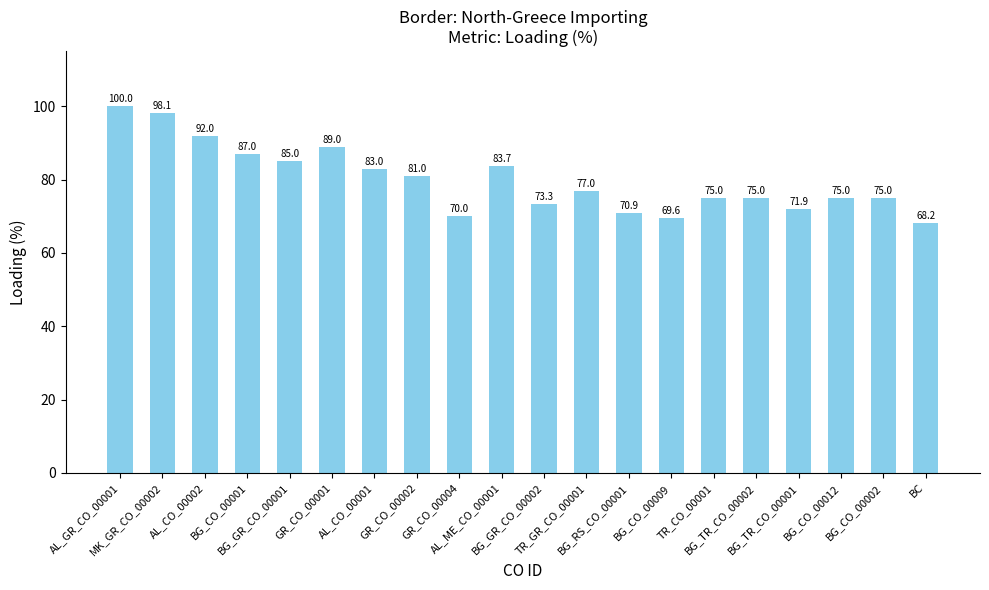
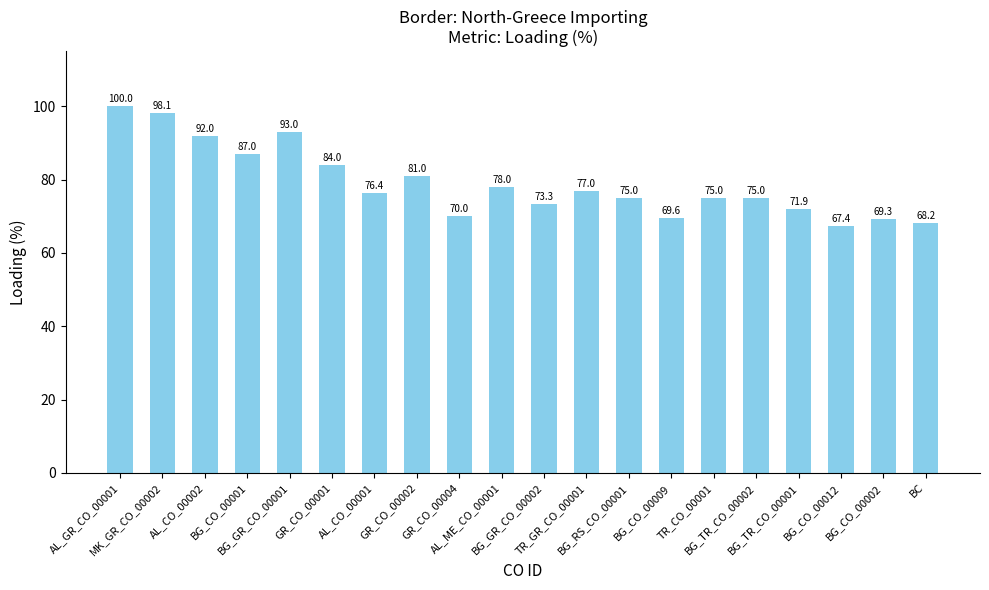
  {
    "AL_GR_CO_00001": 100.0,
    "MK_GR_CO_00002": 98.1,
    "AL_CO_00002": 92.0,
    "BG_CO_00001": 87.0,
-   "BG_GR_CO_00001": 85.0,
-   "GR_CO_00001": 89.0,
-   "AL_CO_00001": 83.0,
+   "BG_GR_CO_00001": 93.0,
+   "GR_CO_00001": 84.0,
+   "AL_CO_00001": 76.4,
    "GR_CO_00002": 81.0,
    "GR_CO_00004": 70.0,
-   "AL_ME_CO_00001": 83.7,
+   "AL_ME_CO_00001": 78.0,
    "BG_GR_CO_00002": 73.3,
    "TR_GR_CO_00001": 77.0,
-   "BG_RS_CO_00001": 70.9,
+   "BG_RS_CO_00001": 75.0,
    "BG_CO_00009": 69.6,
    "TR_CO_00001": 75.0,
    "BG_TR_CO_00002": 75.0,
    "BG_TR_CO_00001": 71.9,
-   "BG_CO_00012": 75.0,
-   "BG_CO_00002": 75.0,
+   "BG_CO_00012": 67.4,
+   "BG_CO_00002": 69.3,
    "BC": 68.2
  }
